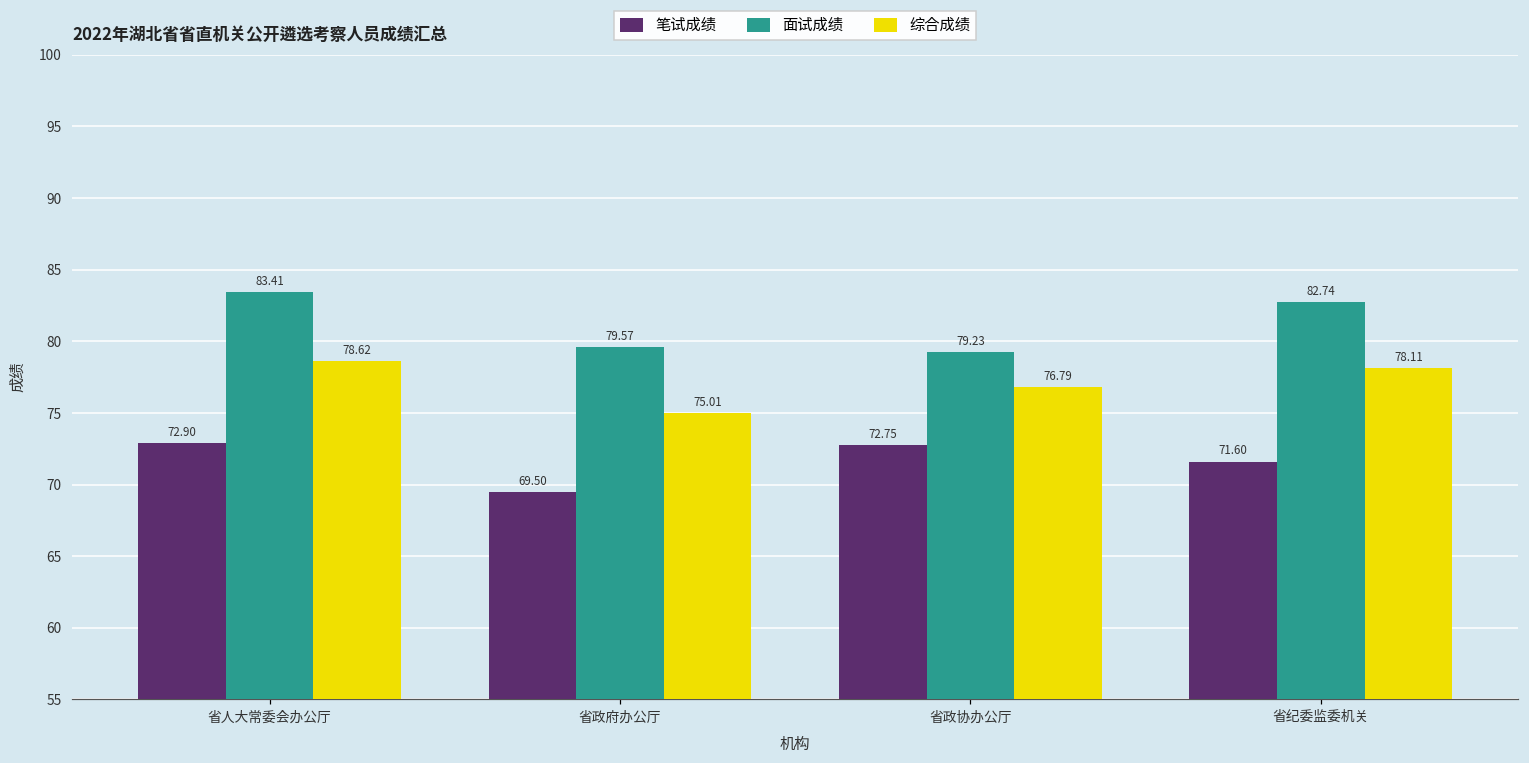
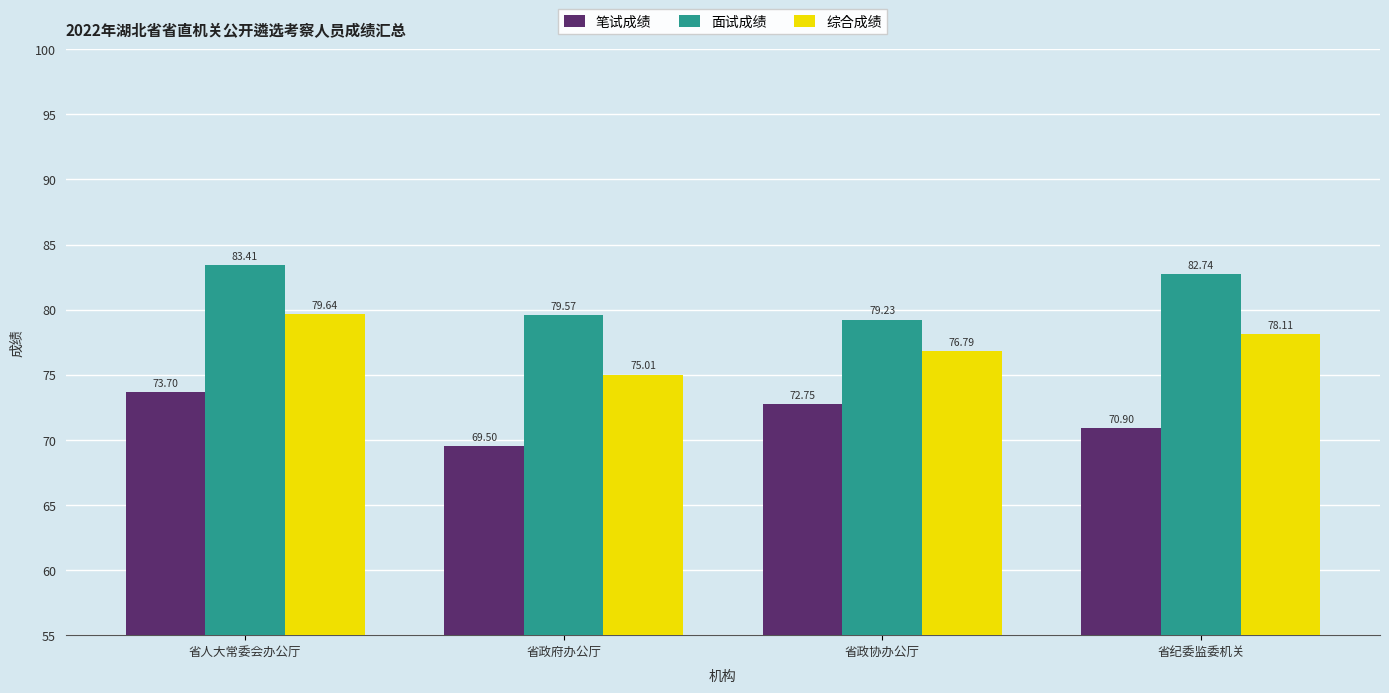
  {
    "笔试成绩": {
-     "省人大常委会办公厅": 72.90,
+     "省人大常委会办公厅": 73.70,
      "省政府办公厅": 69.50,
      "省政协办公厅": 72.75,
-     "省纪委监委机关": 71.60
+     "省纪委监委机关": 70.90
    },
    "面试成绩": {
      "省人大常委会办公厅": 83.41,
      "省政府办公厅": 79.57,
      "省政协办公厅": 79.23,
      "省纪委监委机关": 82.74
    },
    "综合成绩": {
-     "省人大常委会办公厅": 78.62,
+     "省人大常委会办公厅": 79.64,
      "省政府办公厅": 75.01,
      "省政协办公厅": 76.79,
      "省纪委监委机关": 78.11
    }
  }
